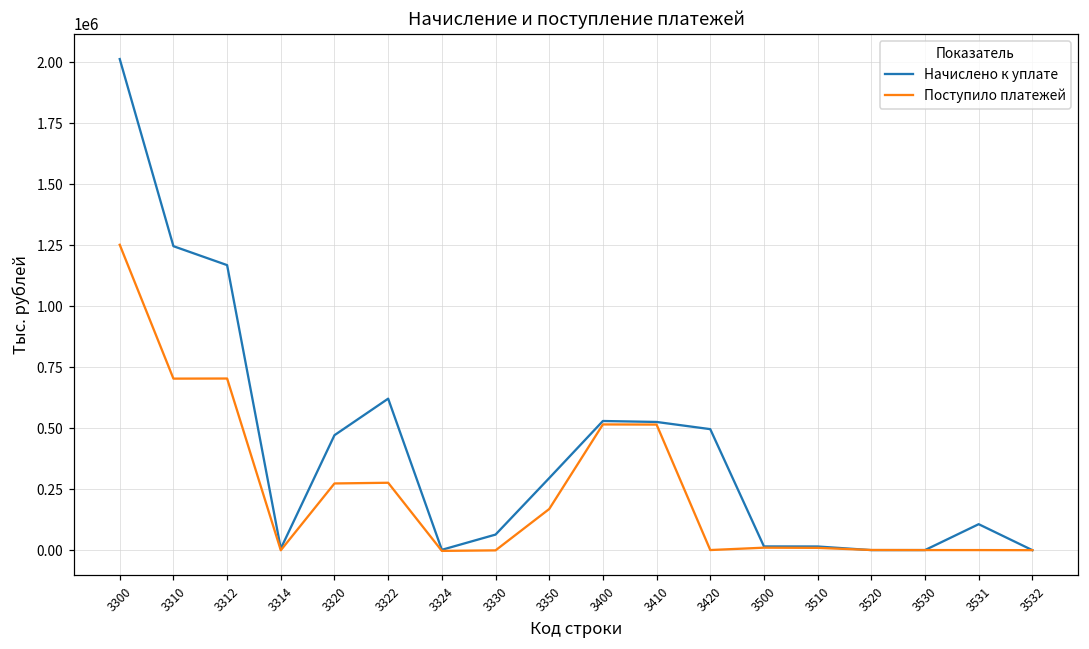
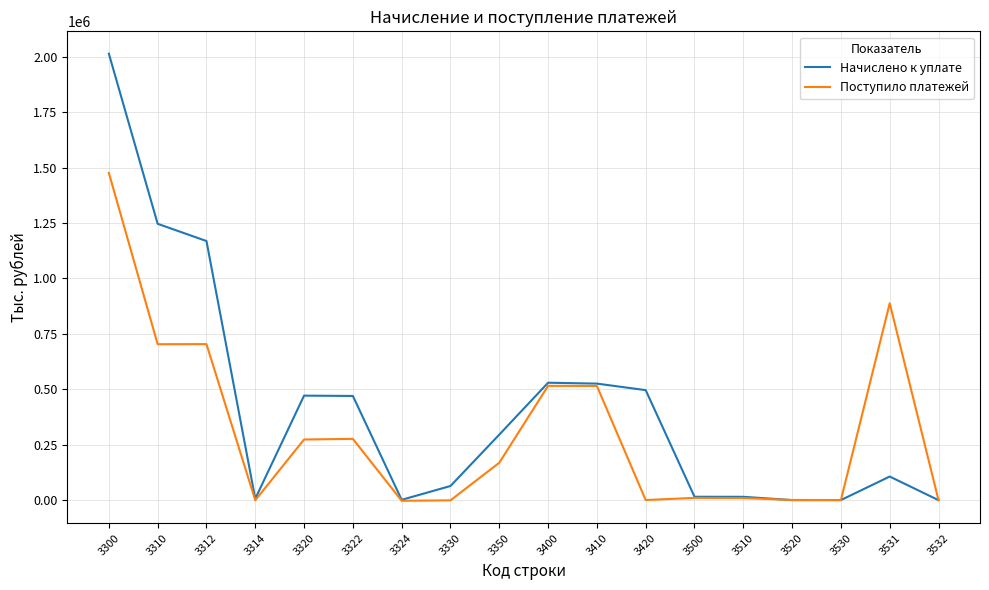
  {
    "Начислено к уплате": {
      "3300": 2010000,
      "3310": 1250000,
      "3312": 1170000,
      "3320": 470000,
-     "3322": 620000,
+     "3322": 470000,
      "3330": 60000,
      "3350": 300000,
      "3400": 530000,
      "3420": 500000,
      "3531": 110000
    },
    "Поступило платежей": {
-     "3300": 1250000,
+     "3300": 1480000,
      "3310": 700000,
      "3312": 700000,
      "3320": 270000,
      "3322": 280000,
      "3330": 0,
      "3350": 170000,
      "3400": 520000,
      "3420": 0,
-     "3531": 0
+     "3531": 890000
    }
  }
